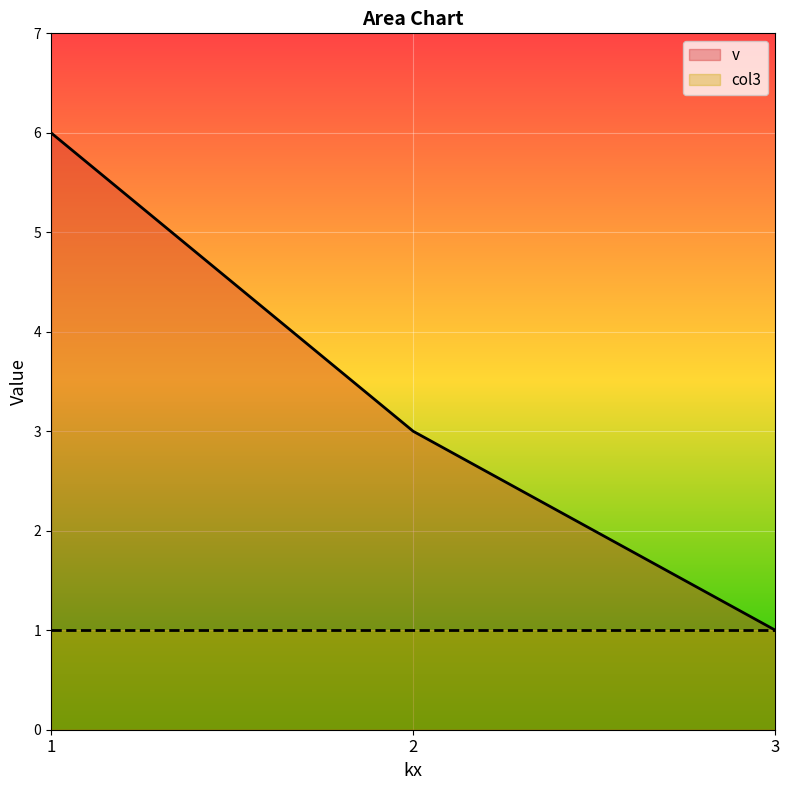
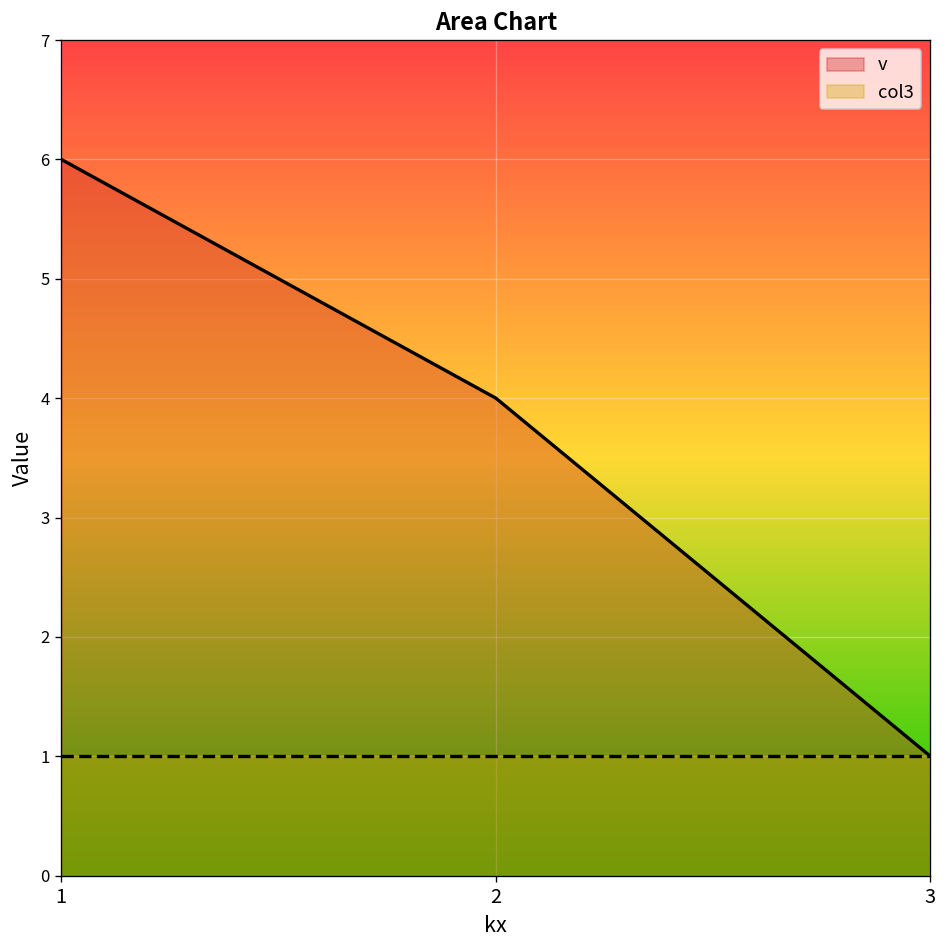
  {
    "v": {
      "1": 6,
-     "2": 3
+     "2": 4
    },
    "col3": {
      "1": 1,
      "2": 1
    }
  }
